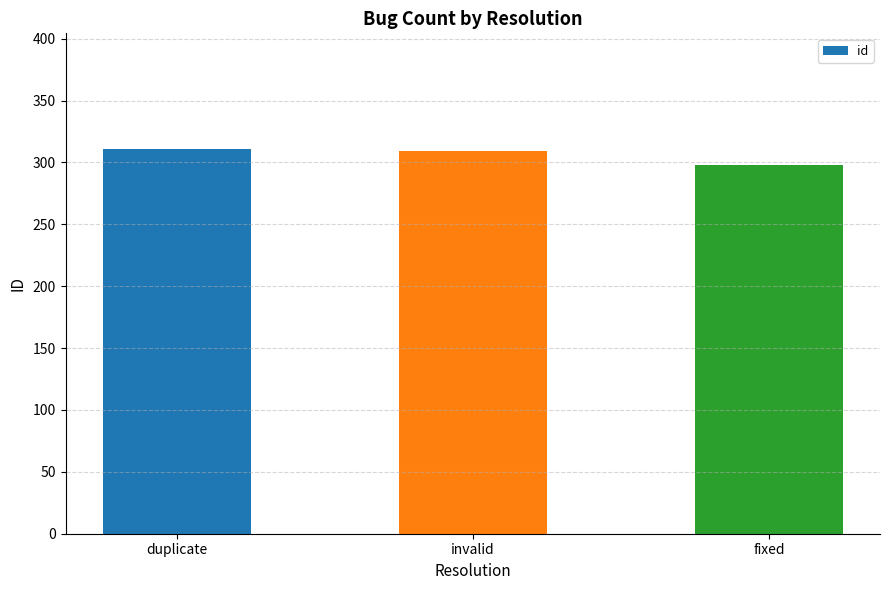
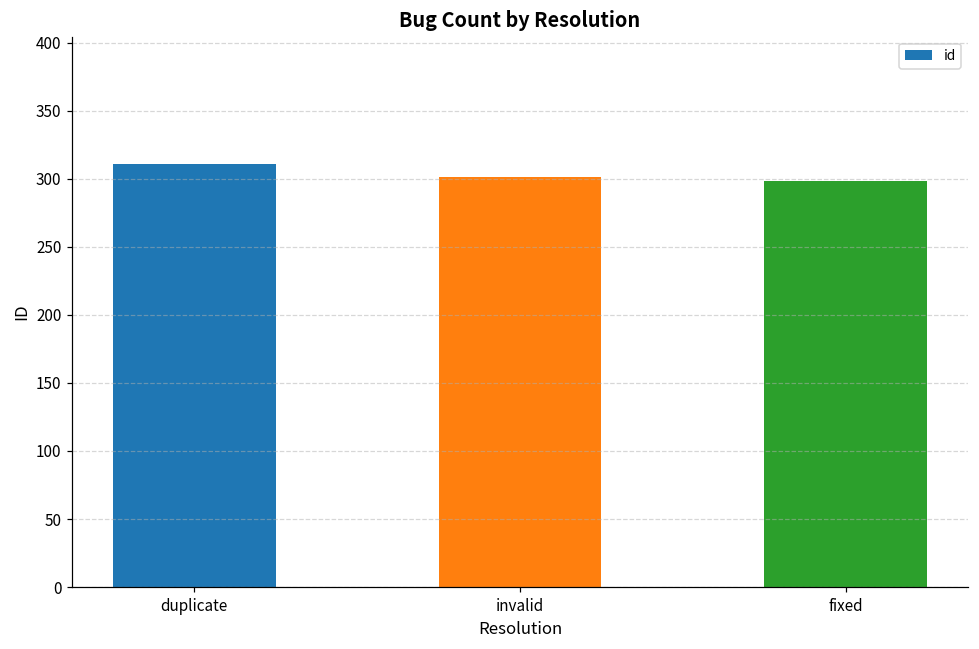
  {
    "duplicate": 311,
-   "invalid": 309,
+   "invalid": 301,
    "fixed": 298
  }
